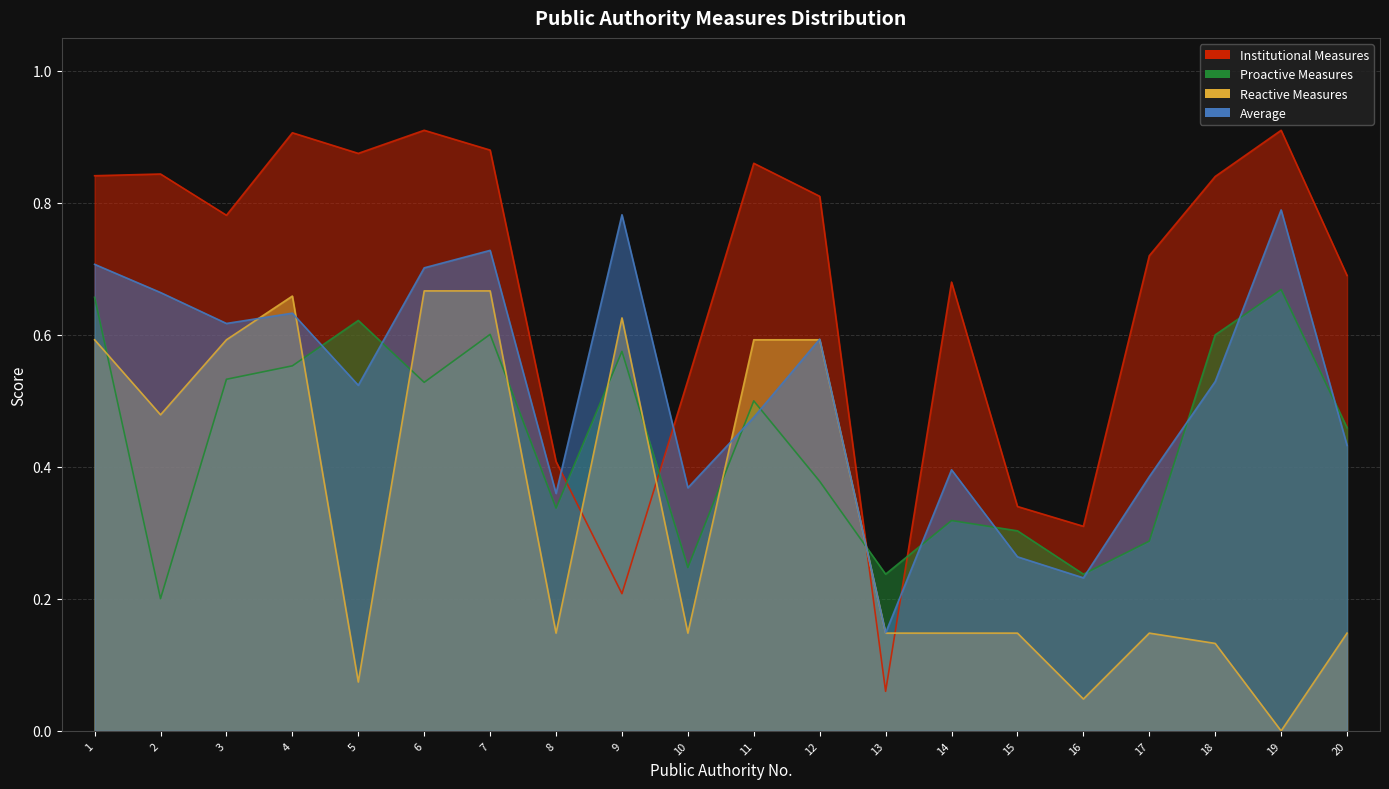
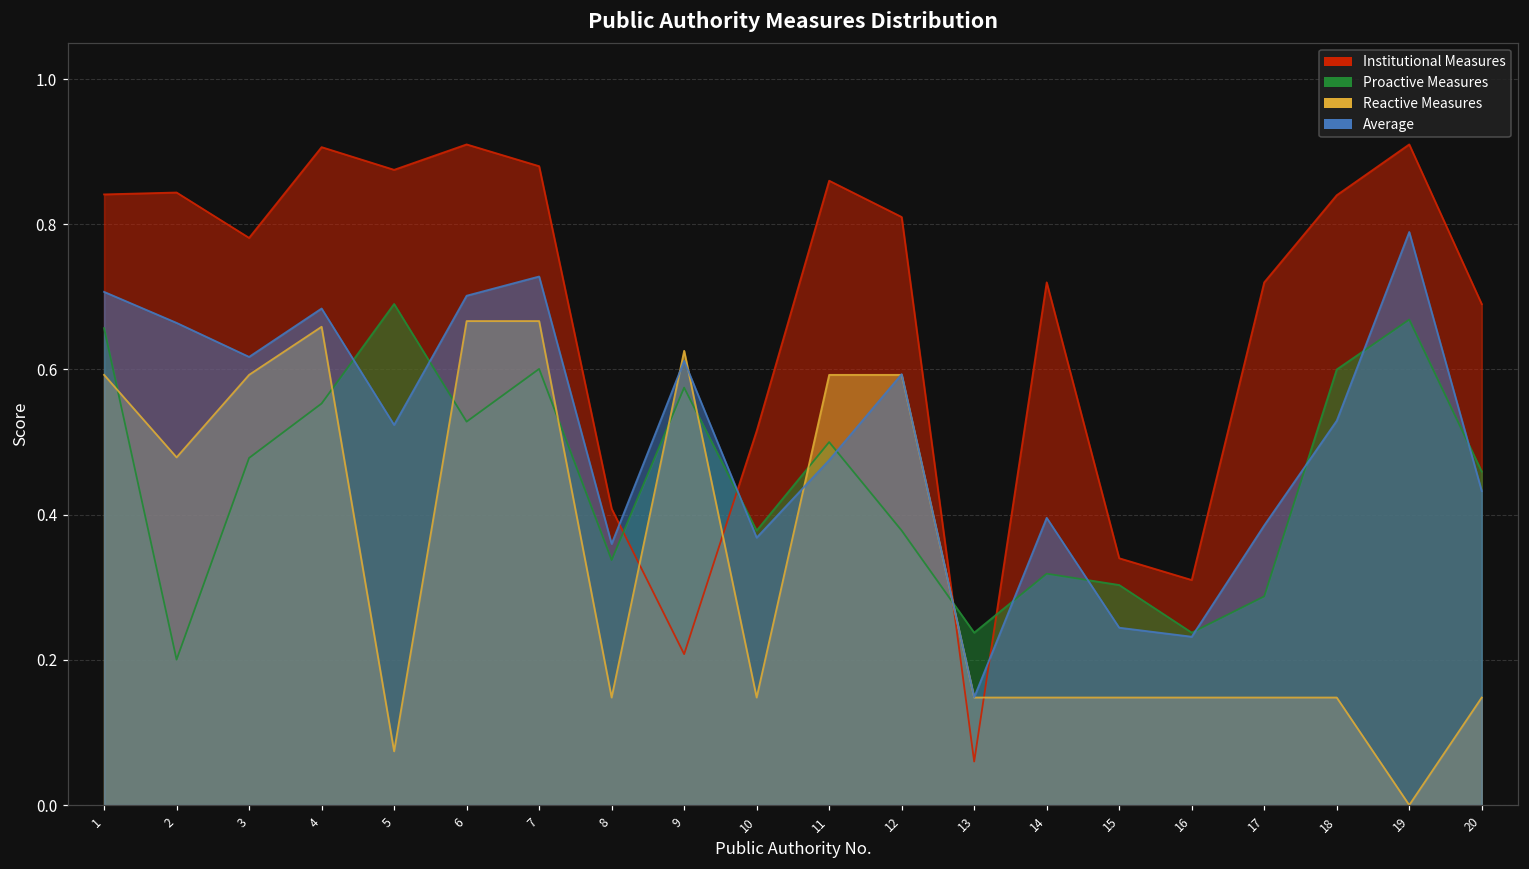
  {
    "Institutional Measures": {
      "1": 0.84,
      "2": 0.84,
      "3": 0.78,
      "4": 0.91,
      "5": 0.88,
      "6": 0.91,
      "7": 0.88,
      "8": 0.41,
      "9": 0.21,
-     "10": 0.53,
+     "10": 0.52,
      "11": 0.86,
      "12": 0.81,
      "13": 0.06,
-     "14": 0.68,
+     "14": 0.72,
      "15": 0.34,
      "16": 0.31,
      "17": 0.72,
      "18": 0.84,
      "19": 0.91,
      "20": 0.69
    },
    "Proactive Measures": {
      "1": 0.66,
      "2": 0.20,
-     "3": 0.53,
+     "3": 0.48,
      "4": 0.55,
-     "5": 0.62,
+     "5": 0.69,
      "6": 0.53,
      "7": 0.60,
      "8": 0.34,
      "9": 0.58,
-     "10": 0.25,
+     "10": 0.38,
      "11": 0.50,
      "12": 0.38,
      "13": 0.24,
      "14": 0.32,
      "15": 0.30,
      "16": 0.24,
      "17": 0.29,
      "18": 0.60,
      "19": 0.67,
      "20": 0.46
    },
    "Reactive Measures": {
      "1": 0.59,
      "2": 0.48,
      "3": 0.59,
      "4": 0.66,
      "5": 0.07,
      "6": 0.67,
      "7": 0.67,
      "8": 0.15,
      "9": 0.63,
      "10": 0.15,
      "11": 0.59,
      "14": 0.15,
      "15": 0.15,
-     "16": 0.05,
+     "16": 0.15,
      "17": 0.15,
-     "18": 0.13,
+     "18": 0.15,
      "19": 0.00,
      "20": 0.15
    },
    "Average": {
      "1": 0.71,
      "2": 0.66,
      "3": 0.62,
-     "4": 0.63,
+     "4": 0.68,
      "5": 0.52,
      "6": 0.70,
      "7": 0.73,
      "8": 0.36,
-     "9": 0.78,
+     "9": 0.61,
      "10": 0.37,
      "11": 0.48,
      "14": 0.40,
-     "15": 0.26,
+     "15": 0.24,
      "16": 0.23,
      "17": 0.39,
      "18": 0.53,
      "19": 0.79,
      "20": 0.43
    }
  }
